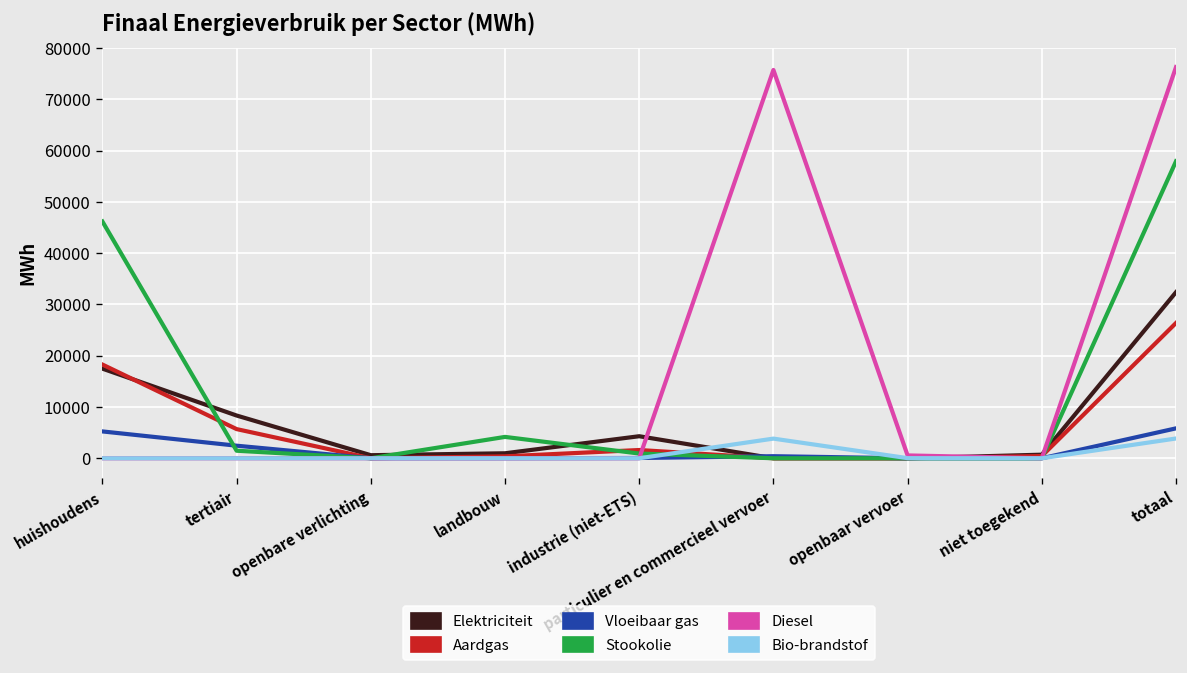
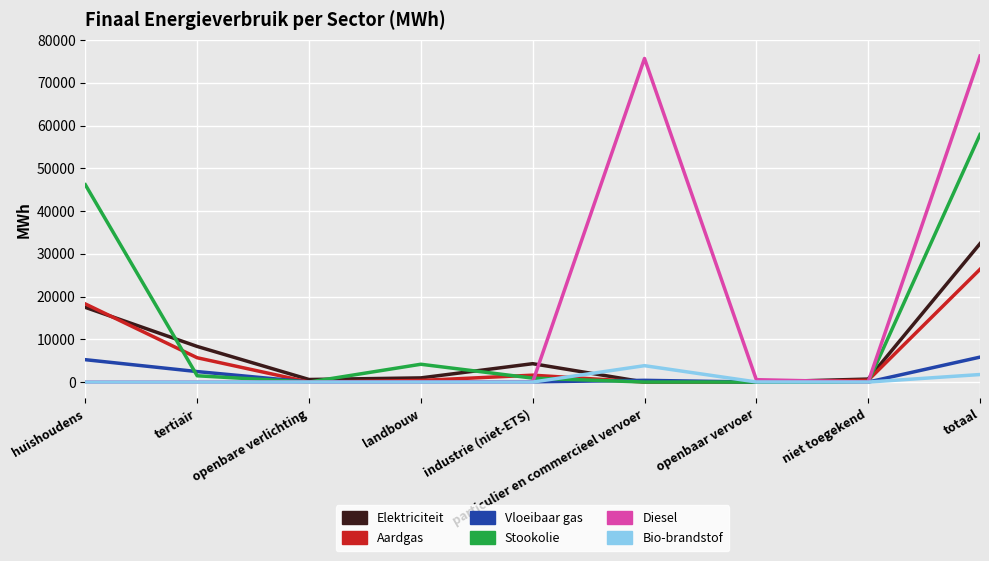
  {
    "Elektriciteit": {
      "huishoudens": 17000,
      "tertiair": 8000,
      "openbare verlichting": 1000,
      "landbouw": 1000,
      "industrie (niet-ETS)": 4000,
      "totaal": 32000
    },
    "Aardgas": {
      "huishoudens": 18000,
      "tertiair": 6000,
      "industrie (niet-ETS)": 2000,
      "totaal": 26000
    },
    "Vloeibaar gas": {
      "huishoudens": 5000,
      "tertiair": 2000,
      "totaal": 6000
    },
    "Stookolie": {
      "huishoudens": 46000,
      "tertiair": 1000,
      "landbouw": 4000,
      "industrie (niet-ETS)": 1000,
      "totaal": 58000
    },
    "Diesel": {
      "particulier en commercieel vervoer": 76000,
      "totaal": 76000
    },
    "Bio-brandstof": {
      "particulier en commercieel vervoer": 4000,
-     "totaal": 4000
+     "totaal": 2000
    }
  }
